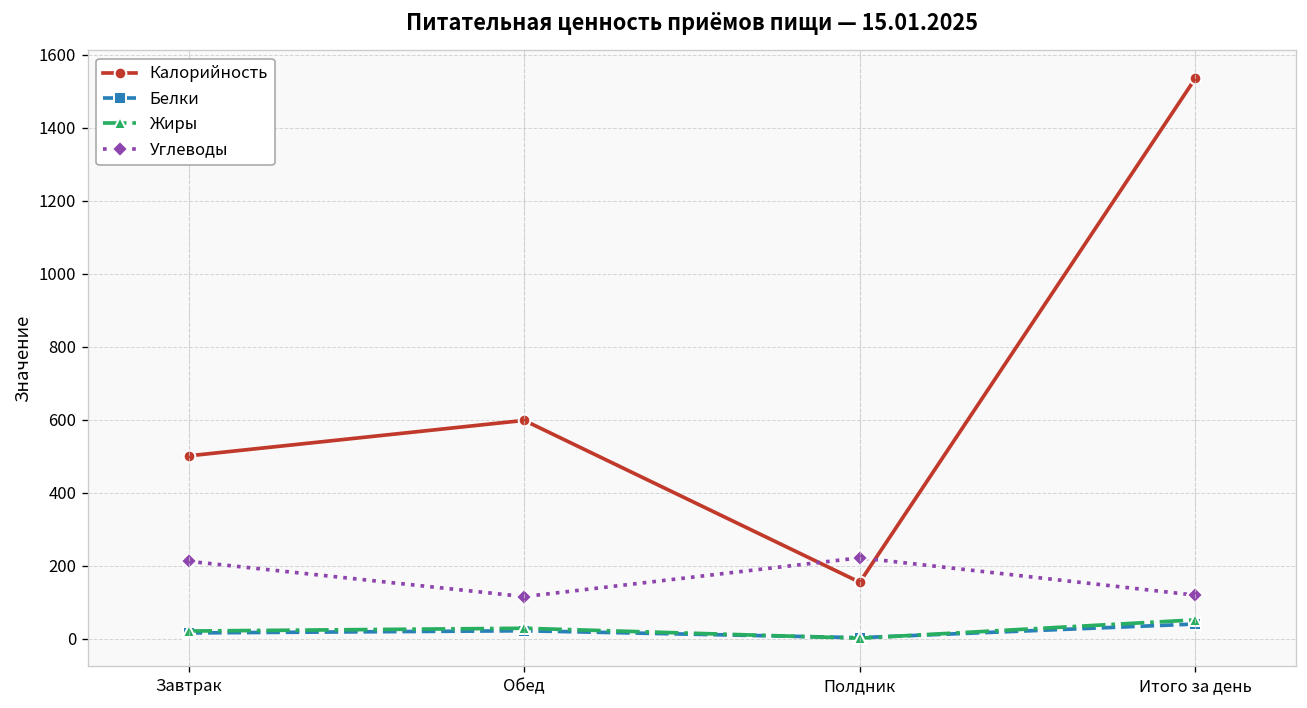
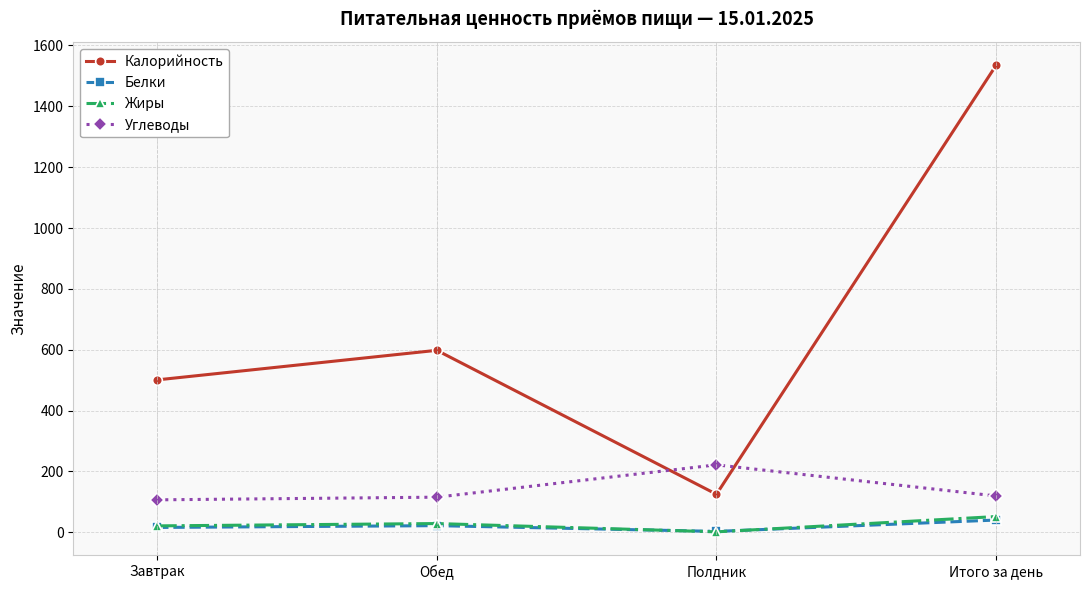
  {
    "Калорийность": {
      "Завтрак": 500,
      "Обед": 600,
-     "Полдник": 160,
+     "Полдник": 130,
      "Итого за день": 1530
    },
    "Белки": {
      "Итого за день": 40
    },
    "Жиры": {
      "Итого за день": 50
    },
    "Углеводы": {
-     "Завтрак": 210,
+     "Завтрак": 110,
      "Обед": 120,
      "Полдник": 220,
      "Итого за день": 120
    }
  }
